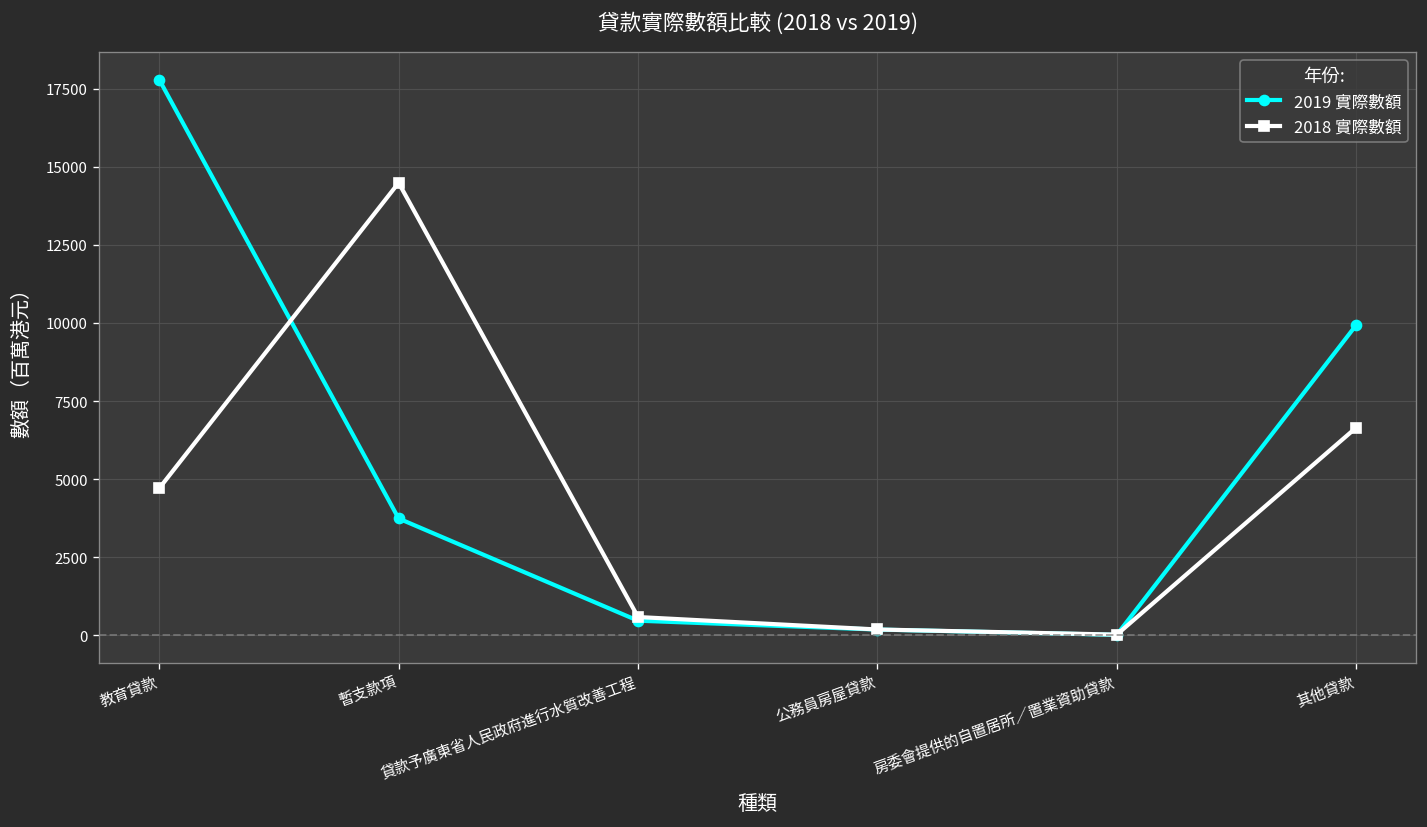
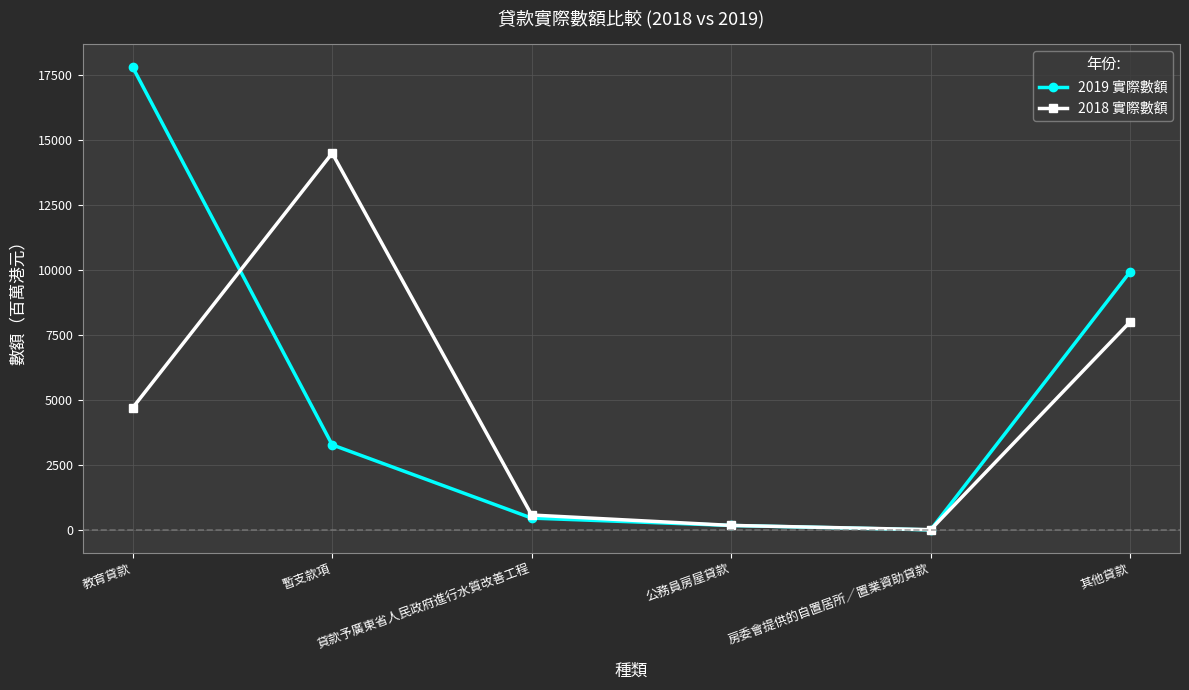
  {
    "2019 實際數額": {
      "教育貸款": 17800,
-     "暫支款項": 3700,
+     "暫支款項": 3300,
      "貸款予廣東省人民政府進行水質改善工程": 500,
      "其他貸款": 9900
    },
    "2018 實際數額": {
      "教育貸款": 4700,
      "暫支款項": 14500,
      "貸款予廣東省人民政府進行水質改善工程": 600,
-     "其他貸款": 6700
+     "其他貸款": 8000
    }
  }
